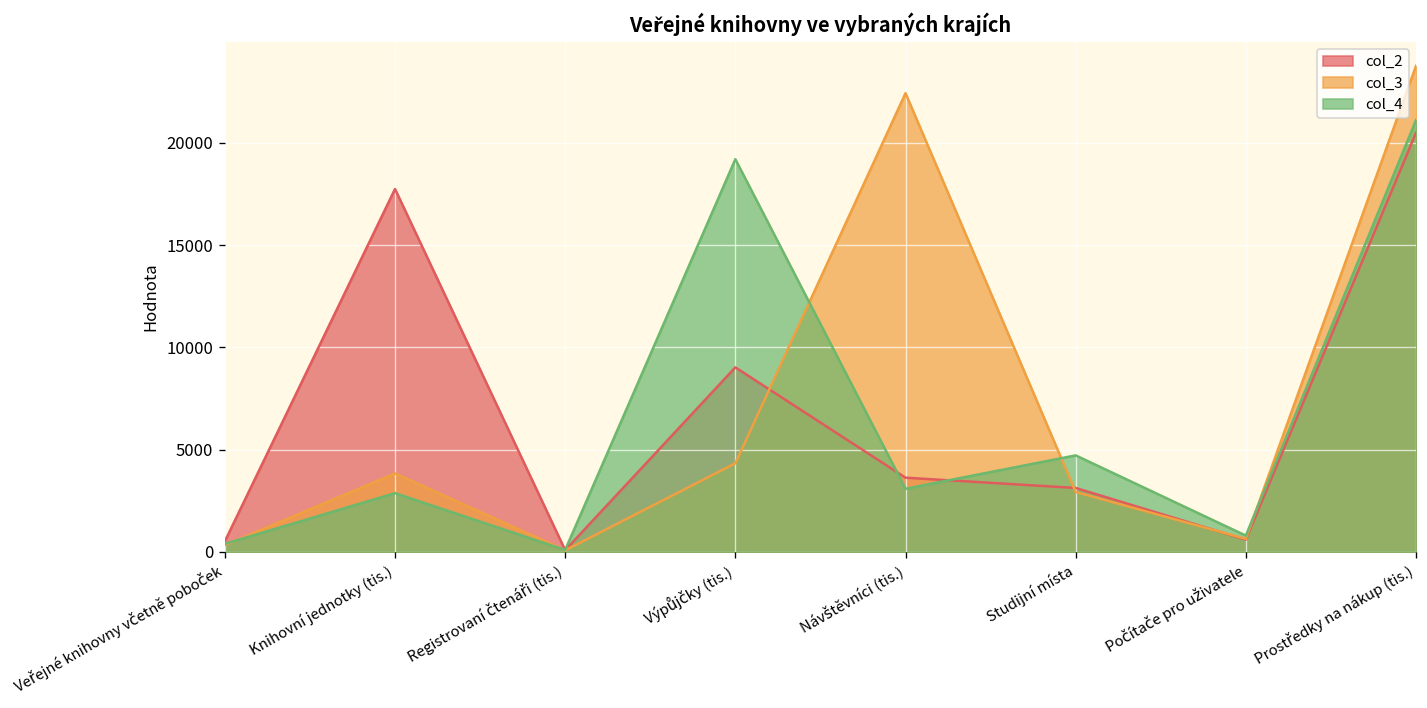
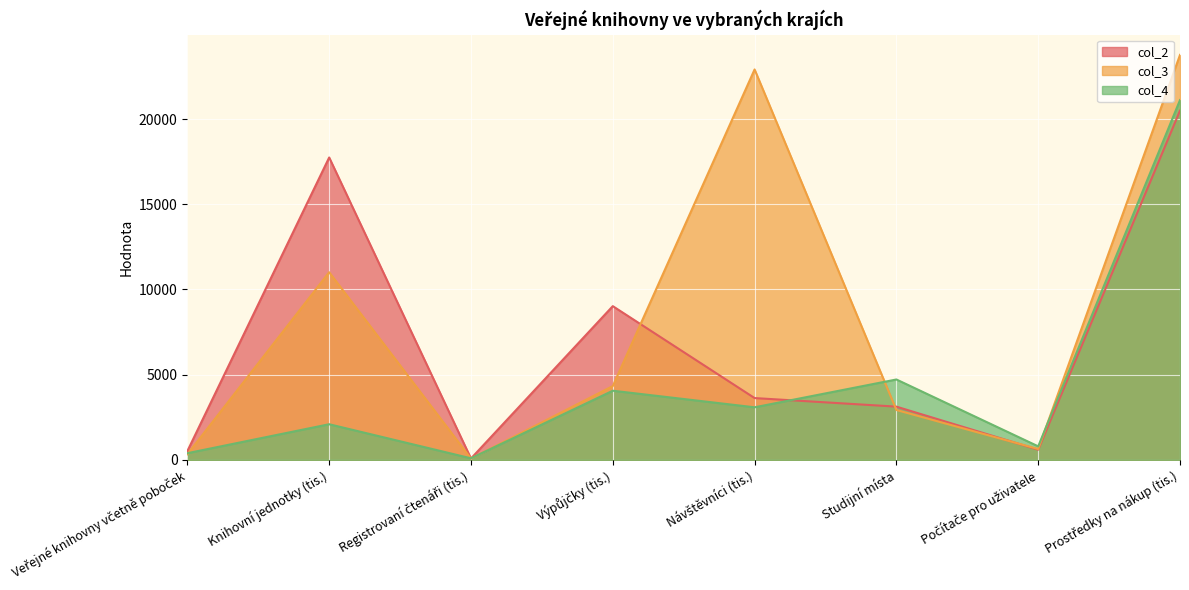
  {
    "col_2": {
      "Knihovní jednotky (tis.)": 17700,
      "Výpůjčky (tis.)": 9000,
      "Návštěvníci (tis.)": 3600,
      "Studijní místa": 3100,
      "Prostředky na nákup (tis.)": 20500
    },
    "col_3": {
-     "Knihovní jednotky (tis.)": 3800,
+     "Knihovní jednotky (tis.)": 11000,
      "Výpůjčky (tis.)": 4300,
-     "Návštěvníci (tis.)": 22400,
+     "Návštěvníci (tis.)": 22900,
      "Studijní místa": 2900,
      "Prostředky na nákup (tis.)": 23800
    },
    "col_4": {
-     "Knihovní jednotky (tis.)": 2900,
-     "Výpůjčky (tis.)": 19200,
+     "Knihovní jednotky (tis.)": 2100,
+     "Výpůjčky (tis.)": 4100,
      "Návštěvníci (tis.)": 3100,
      "Studijní místa": 4700,
      "Počítače pro uživatele": 800,
      "Prostředky na nákup (tis.)": 21100
    }
  }
